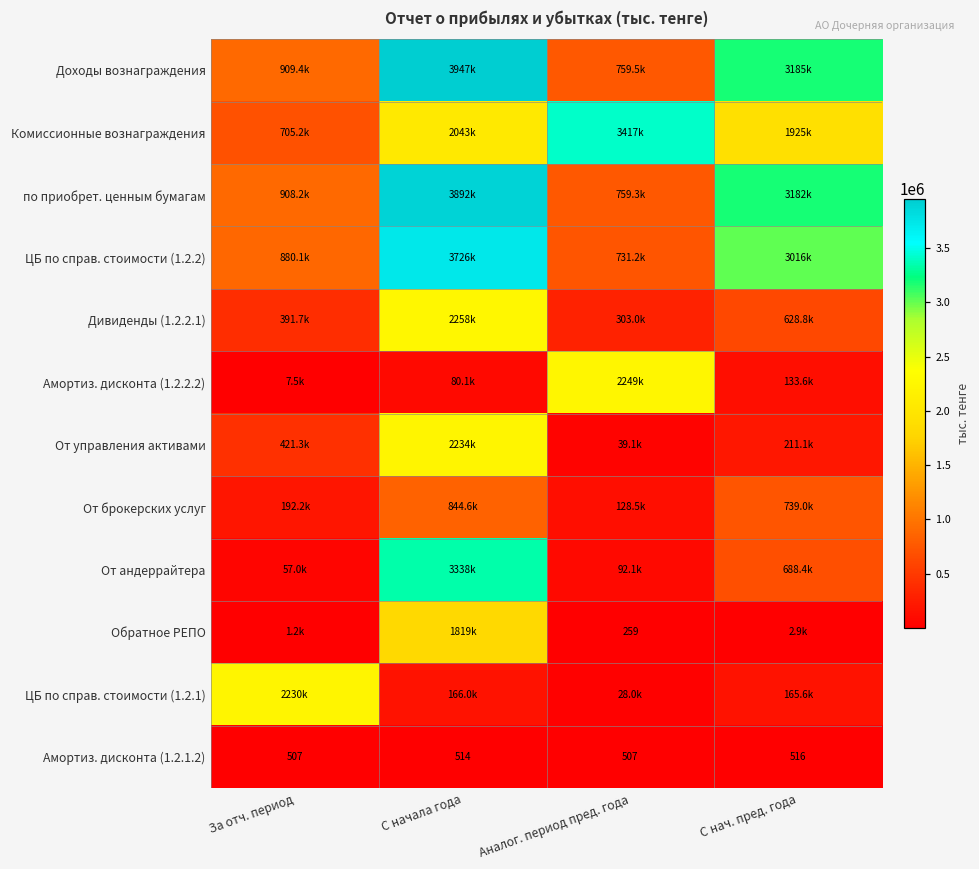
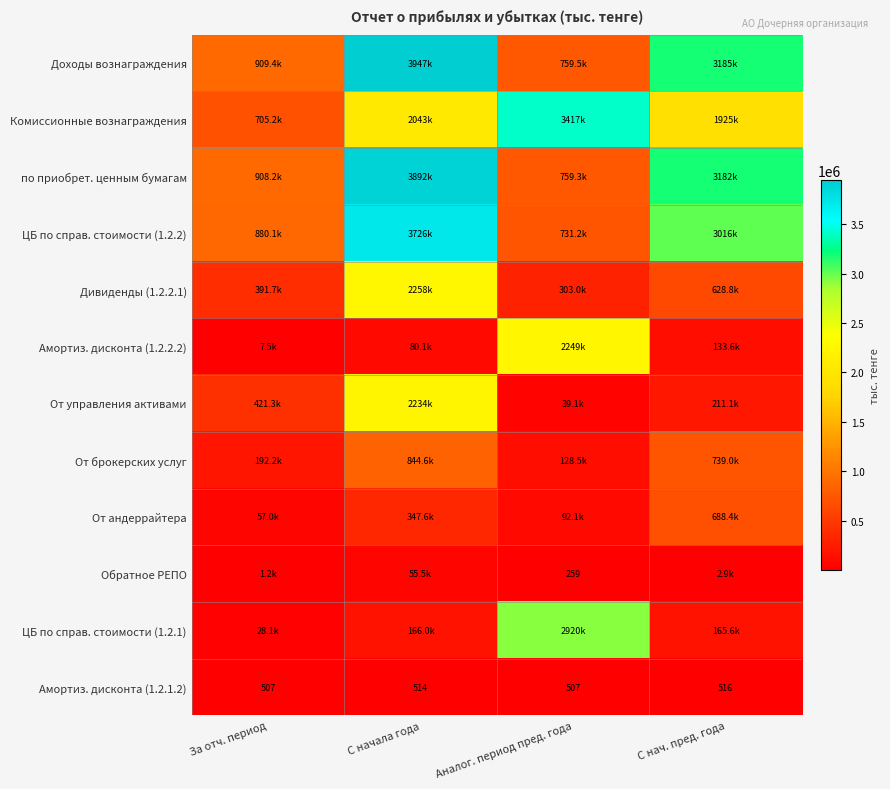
  {
    "Доходы вознаграждения": {
      "За отч. период": "909.4k",
      "С начала года": "3947k",
      "Аналог. период пред. года": "759.5k",
      "С нач. пред. года": "3185k"
    },
    "Комиссионные вознаграждения": {
      "За отч. период": "705.2k",
      "С начала года": "2043k",
      "Аналог. период пред. года": "3417k",
      "С нач. пред. года": "1925k"
    },
    "по приобрет. ценным бумагам": {
      "За отч. период": "908.2k",
      "С начала года": "3892k",
      "Аналог. период пред. года": "759.3k",
      "С нач. пред. года": "3182k"
    },
    "ЦБ по справ. стоимости (1.2.2)": {
      "За отч. период": "880.1k",
      "С начала года": "3726k",
      "Аналог. период пред. года": "731.2k",
      "С нач. пред. года": "3016k"
    },
    "Дивиденды (1.2.2.1)": {
      "За отч. период": "391.7k",
      "С начала года": "2258k",
      "Аналог. период пред. года": "303.0k",
      "С нач. пред. года": "628.8k"
    },
    "Амортиз. дисконта (1.2.2.2)": {
      "За отч. период": "7.5k",
      "С начала года": "80.1k",
      "Аналог. период пред. года": "2249k",
      "С нач. пред. года": "133.6k"
    },
    "От управления активами": {
      "За отч. период": "421.3k",
      "С начала года": "2234k",
      "Аналог. период пред. года": "39.1k",
      "С нач. пред. года": "211.1k"
    },
    "От брокерских услуг": {
      "За отч. период": "192.2k",
      "С начала года": "844.6k",
      "Аналог. период пред. года": "128.5k",
      "С нач. пред. года": "739.0k"
    },
    "От андеррайтера": {
      "За отч. период": "57.0k",
-     "С начала года": "3338k",
+     "С начала года": "347.6k",
      "Аналог. период пред. года": "92.1k",
      "С нач. пред. года": "688.4k"
    },
    "Обратное РЕПО": {
      "За отч. период": "1.2k",
-     "С начала года": "1819k",
+     "С начала года": "55.5k",
      "Аналог. период пред. года": "259",
      "С нач. пред. года": "2.9k"
    },
    "ЦБ по справ. стоимости (1.2.1)": {
-     "За отч. период": "2230k",
+     "За отч. период": "28.1k",
      "С начала года": "166.0k",
-     "Аналог. период пред. года": "28.0k",
+     "Аналог. период пред. года": "2920k",
      "С нач. пред. года": "165.6k"
    },
    "Амортиз. дисконта (1.2.1.2)": {
      "За отч. период": "507",
      "С начала года": "514",
      "Аналог. период пред. года": "507",
      "С нач. пред. года": "516"
    }
  }
